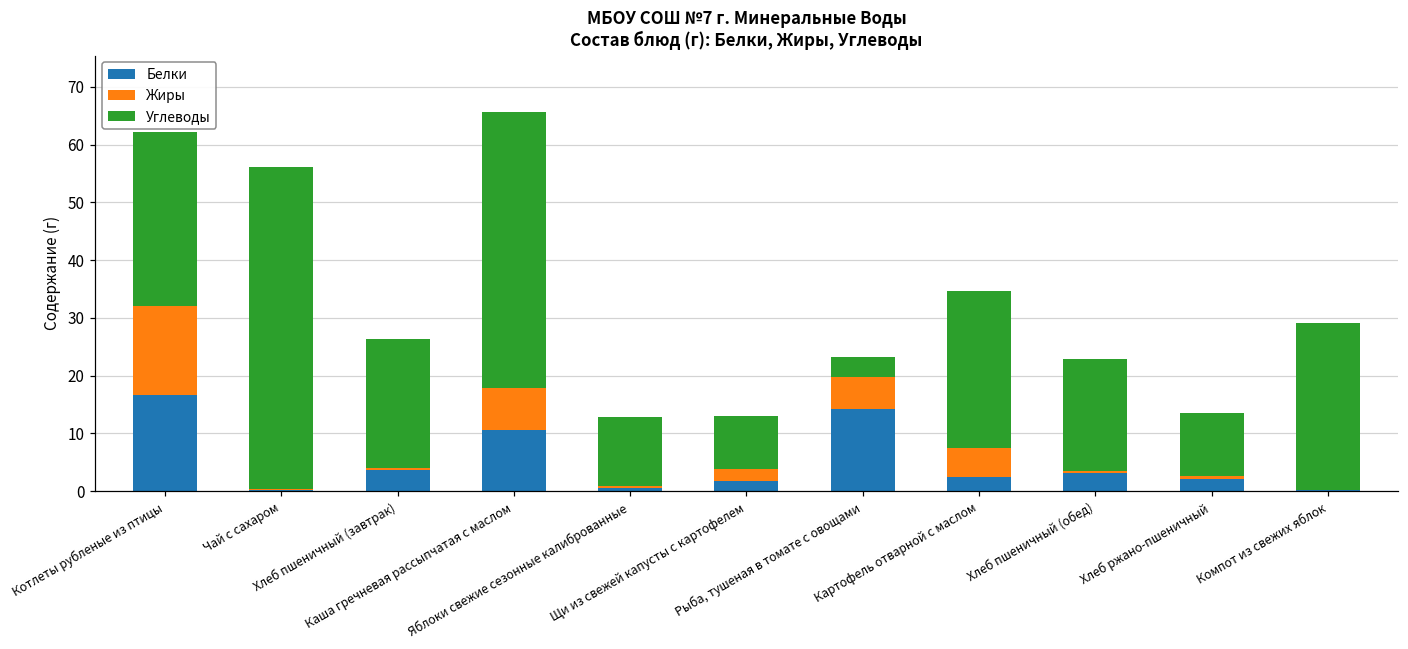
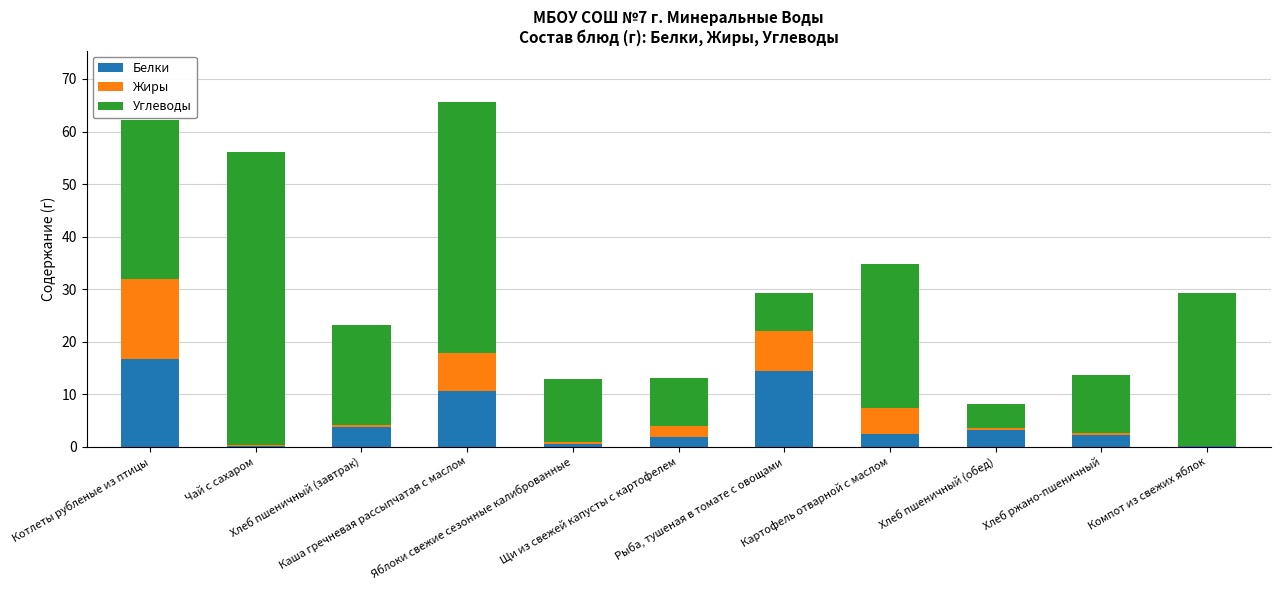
  {
    "Белки": {
      "Котлеты рубленые из птицы": 17,
      "Хлеб пшеничный (завтрак)": 4,
      "Каша гречневая рассыпчатая с маслом": 11,
      "Яблоки свежие сезонные калиброванные": 0,
      "Щи из свежей капусты с картофелем": 2,
      "Рыба, тушеная в томате с овощами": 14,
      "Картофель отварной с маслом": 2,
      "Хлеб пшеничный (обед)": 3,
      "Хлеб ржано-пшеничный": 2
    },
    "Жиры": {
      "Котлеты рубленые из птицы": 15,
      "Каша гречневая рассыпчатая с маслом": 7,
      "Яблоки свежие сезонные калиброванные": 0,
      "Щи из свежей капусты с картофелем": 2,
-     "Рыба, тушеная в томате с овощами": 6,
+     "Рыба, тушеная в томате с овощами": 8,
      "Картофель отварной с маслом": 5,
      "Компот из свежих яблок": 0
    },
    "Углеводы": {
      "Котлеты рубленые из птицы": 30,
      "Чай с сахаром": 56,
-     "Хлеб пшеничный (завтрак)": 22,
+     "Хлеб пшеничный (завтрак)": 19,
      "Каша гречневая рассыпчатая с маслом": 48,
      "Яблоки свежие сезонные калиброванные": 12,
      "Щи из свежей капусты с картофелем": 9,
-     "Рыба, тушеная в томате с овощами": 3,
+     "Рыба, тушеная в томате с овощами": 7,
      "Картофель отварной с маслом": 27,
-     "Хлеб пшеничный (обед)": 19,
+     "Хлеб пшеничный (обед)": 5,
      "Хлеб ржано-пшеничный": 11,
      "Компот из свежих яблок": 29
    }
  }
